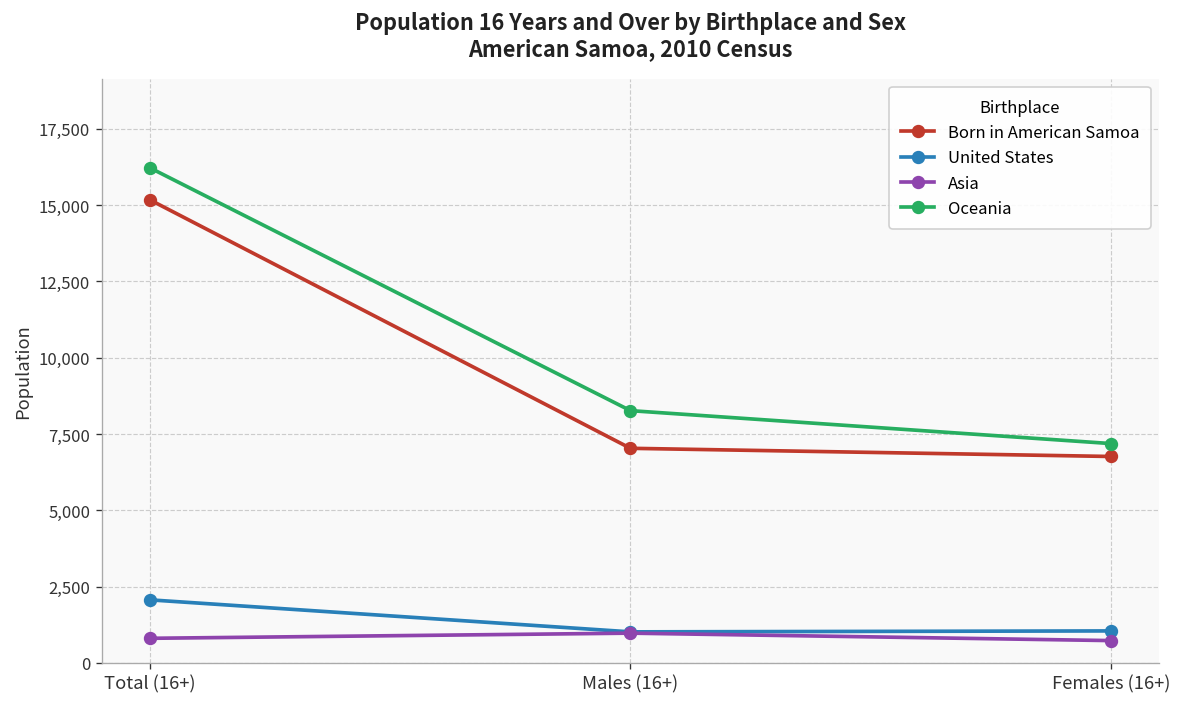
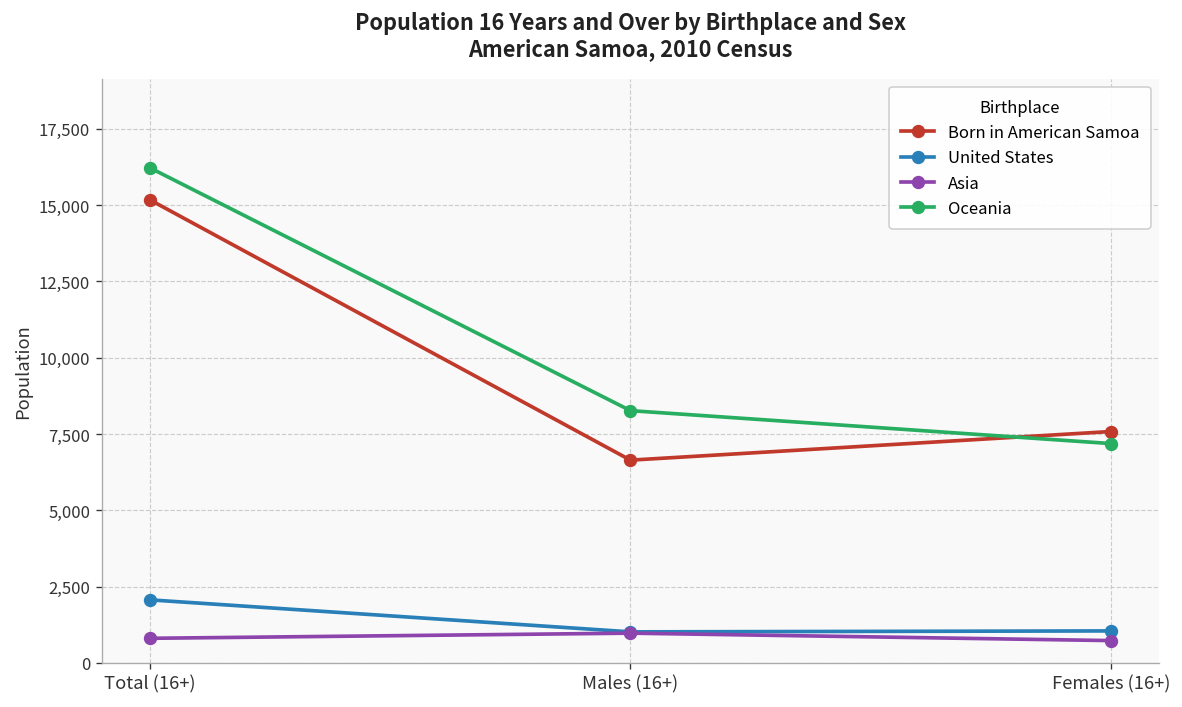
  {
    "Born in American Samoa": {
      "Total (16+)": "15,200",
-     "Males (16+)": "7,000",
-     "Females (16+)": "6,800"
+     "Males (16+)": "6,600",
+     "Females (16+)": "7,600"
    },
    "United States": {
      "Total (16+)": "2,100",
      "Females (16+)": "1,000"
    },
    "Asia": {
      "Total (16+)": "800",
      "Females (16+)": "700"
    },
    "Oceania": {
      "Total (16+)": "16,200",
      "Males (16+)": "8,300",
      "Females (16+)": "7,200"
    }
  }
